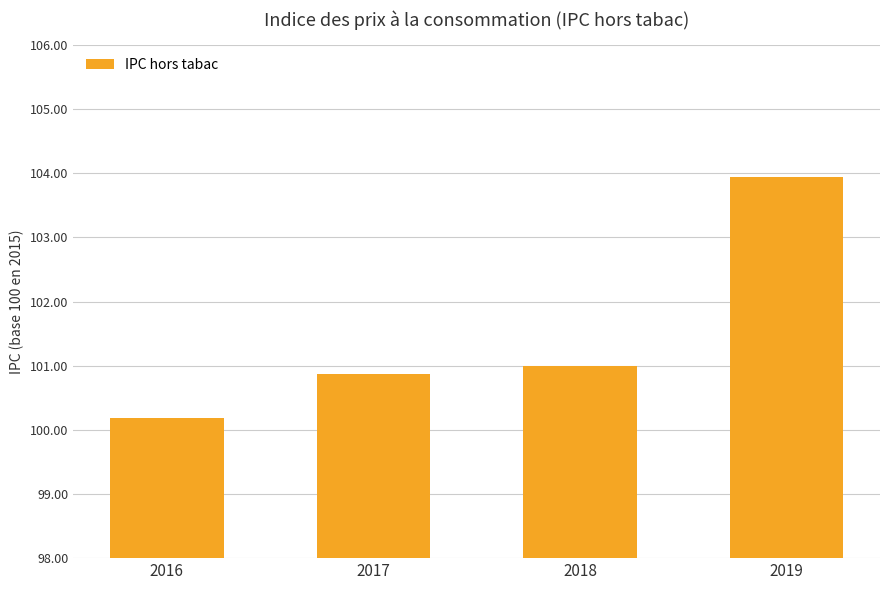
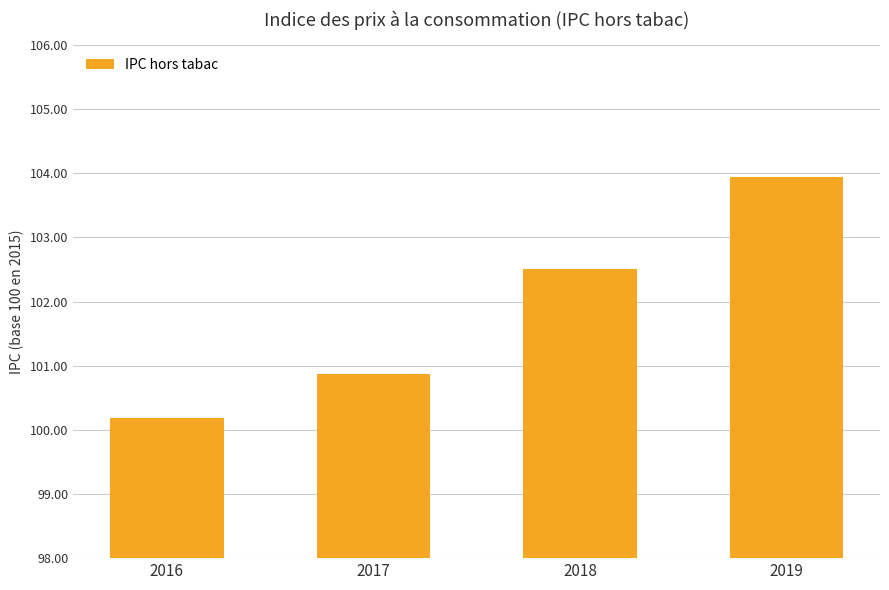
  {
    "2016": 100.2,
    "2017": 100.9,
-   "2018": 101.0,
+   "2018": 102.5,
    "2019": 103.9
  }
